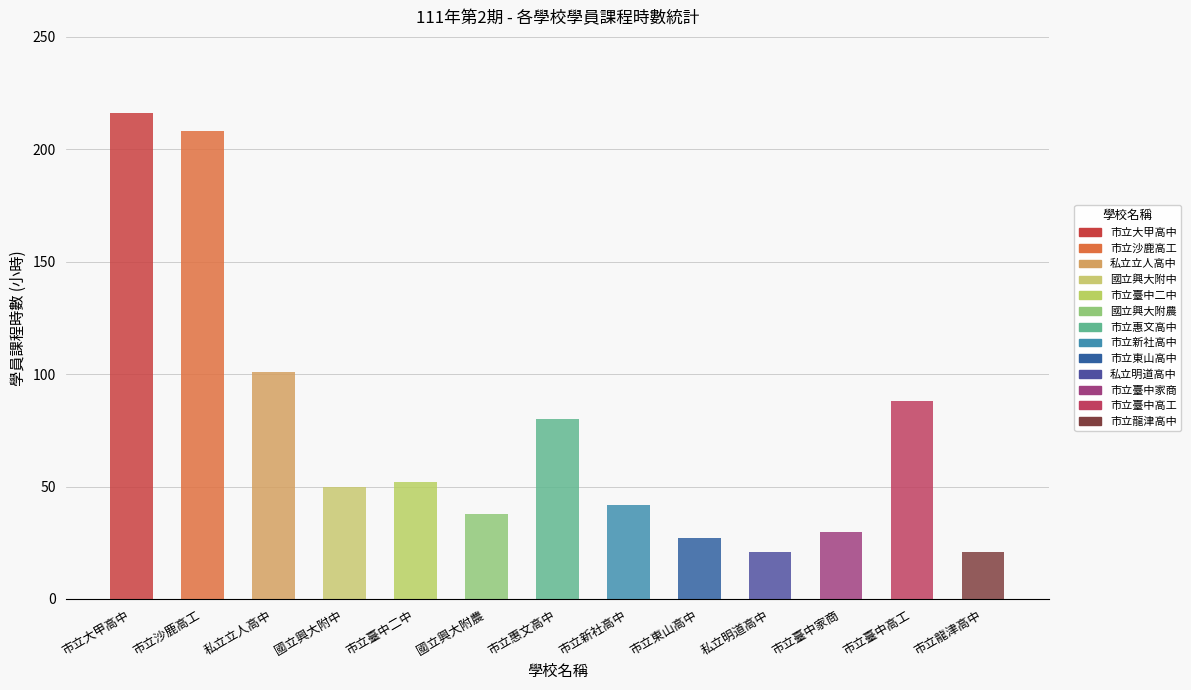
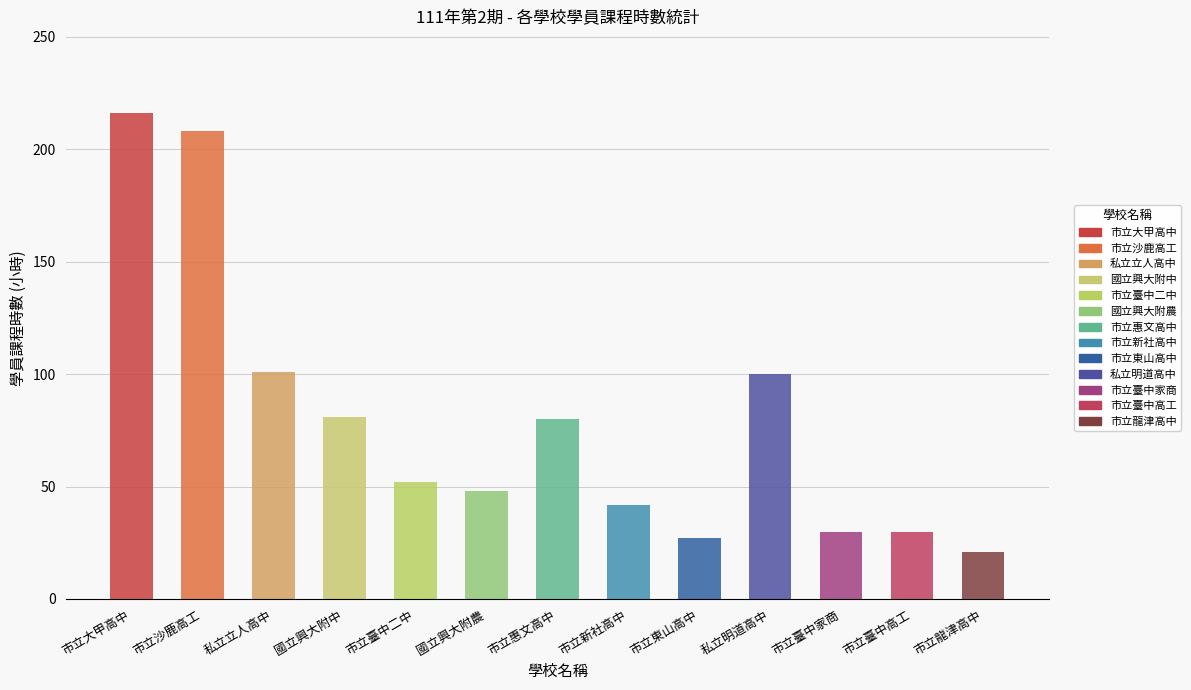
  {
    "市立大甲高中": 216,
    "市立沙鹿高工": 208,
    "私立立人高中": 101,
-   "國立興大附中": 50,
+   "國立興大附中": 81,
    "市立臺中二中": 52,
-   "國立興大附農": 38,
+   "國立興大附農": 48,
    "市立惠文高中": 80,
    "市立新社高中": 42,
    "市立東山高中": 27,
-   "私立明道高中": 21,
+   "私立明道高中": 100,
    "市立臺中家商": 30,
-   "市立臺中高工": 88,
+   "市立臺中高工": 30,
    "市立龍津高中": 21
  }
